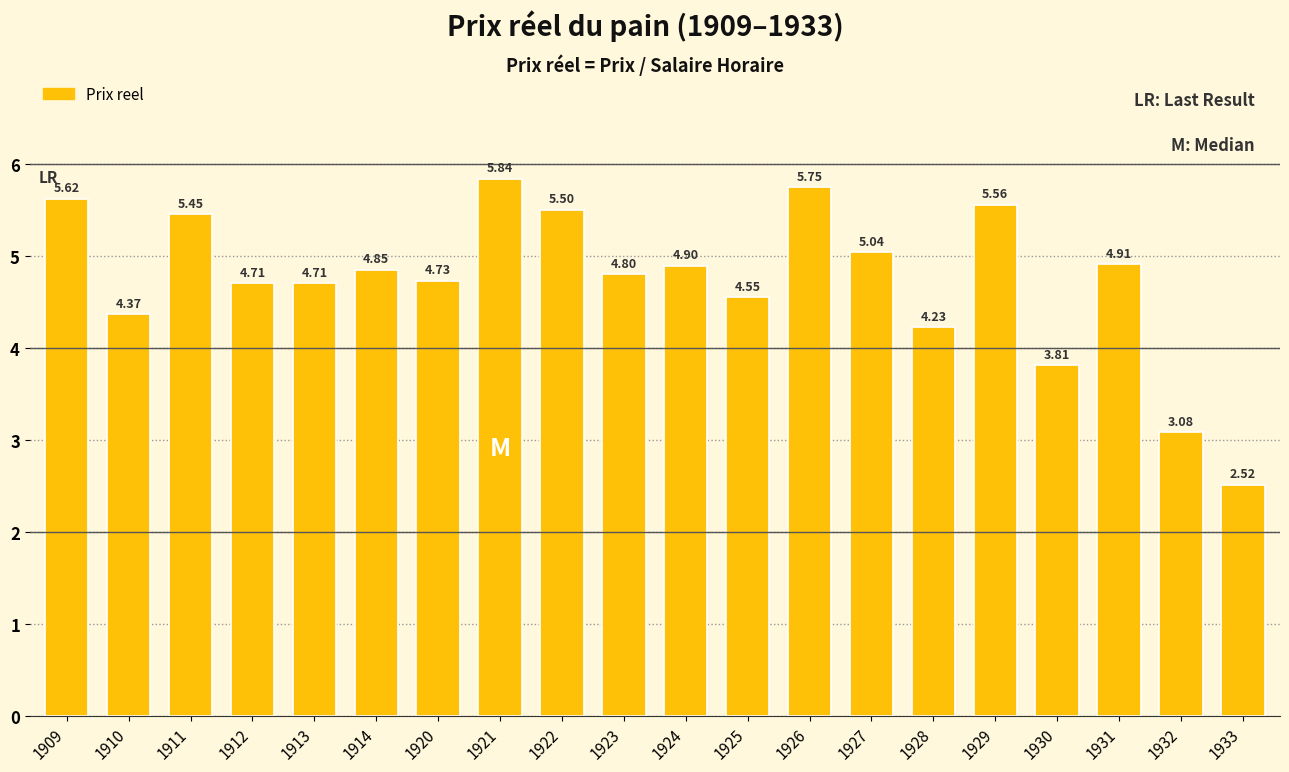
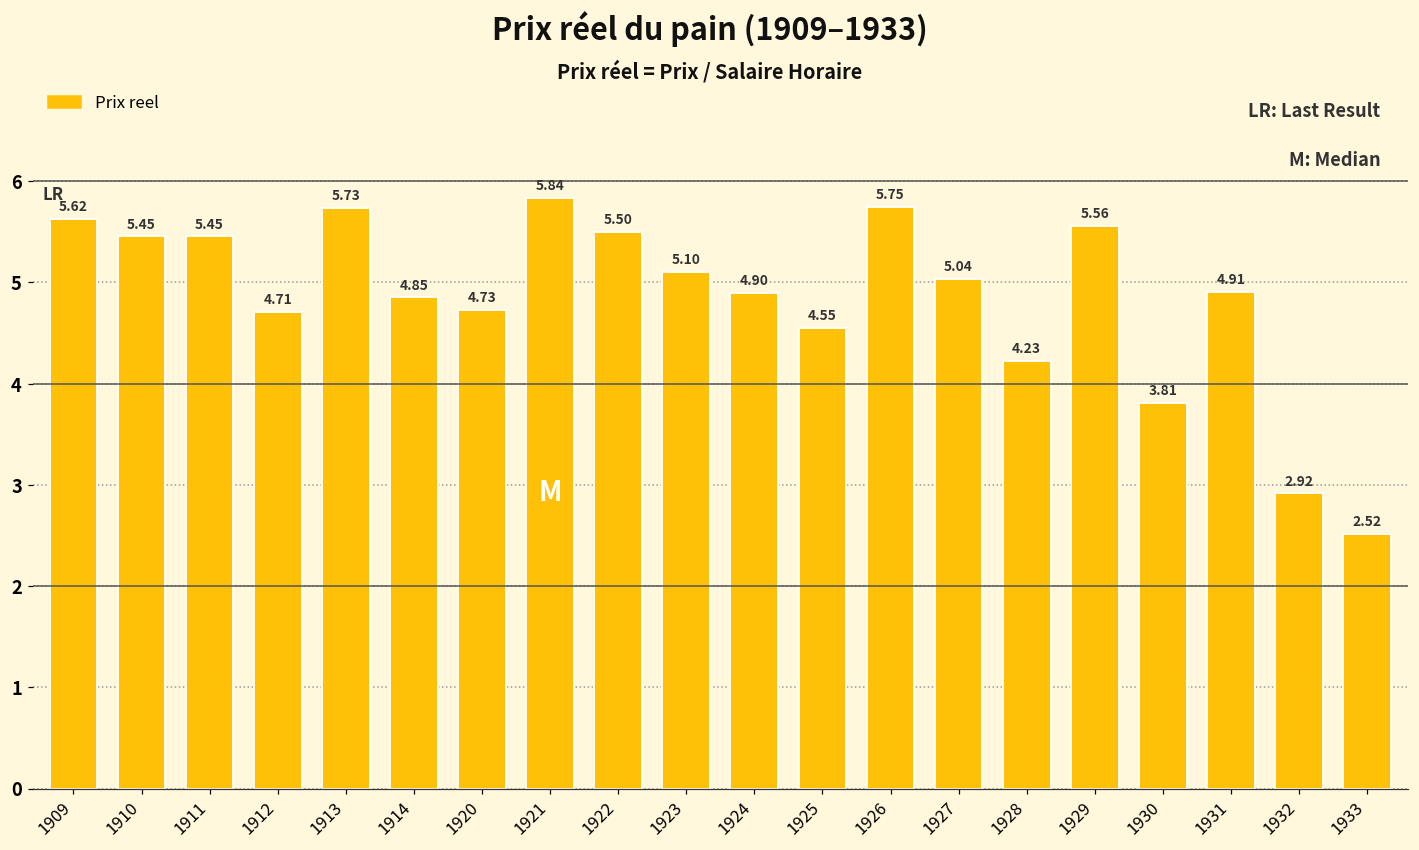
  {
    "1909": 5.62,
-   "1910": 4.37,
+   "1910": 5.45,
    "1911": 5.45,
    "1912": 4.71,
-   "1913": 4.71,
+   "1913": 5.73,
    "1914": 4.85,
    "1920": 4.73,
    "1921": 5.84,
    "1922": 5.50,
-   "1923": 4.80,
+   "1923": 5.10,
    "1924": 4.90,
    "1925": 4.55,
    "1926": 5.75,
    "1927": 5.04,
    "1928": 4.23,
    "1929": 5.56,
    "1930": 3.81,
    "1931": 4.91,
-   "1932": 3.08,
+   "1932": 2.92,
    "1933": 2.52
  }
